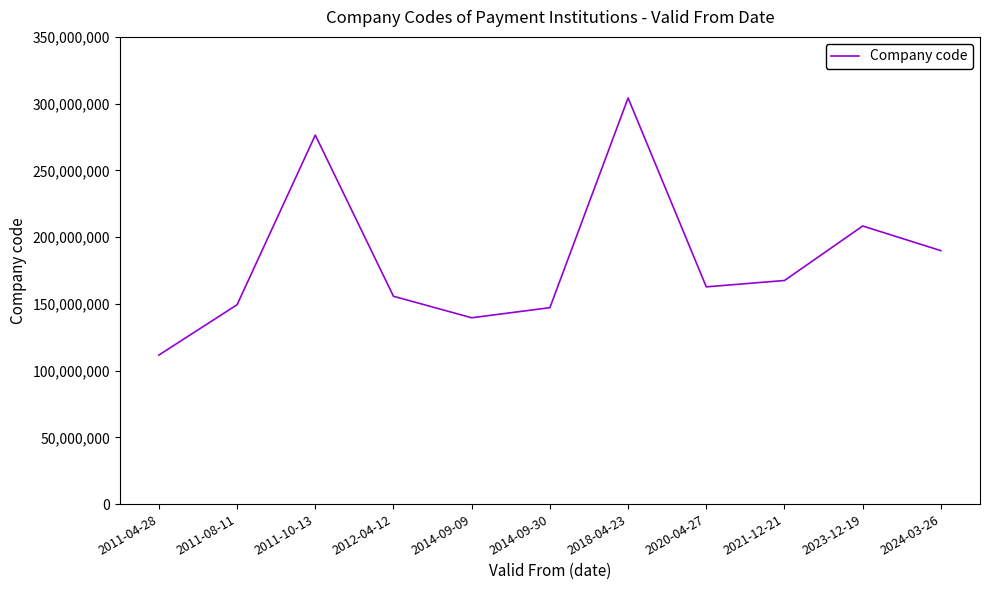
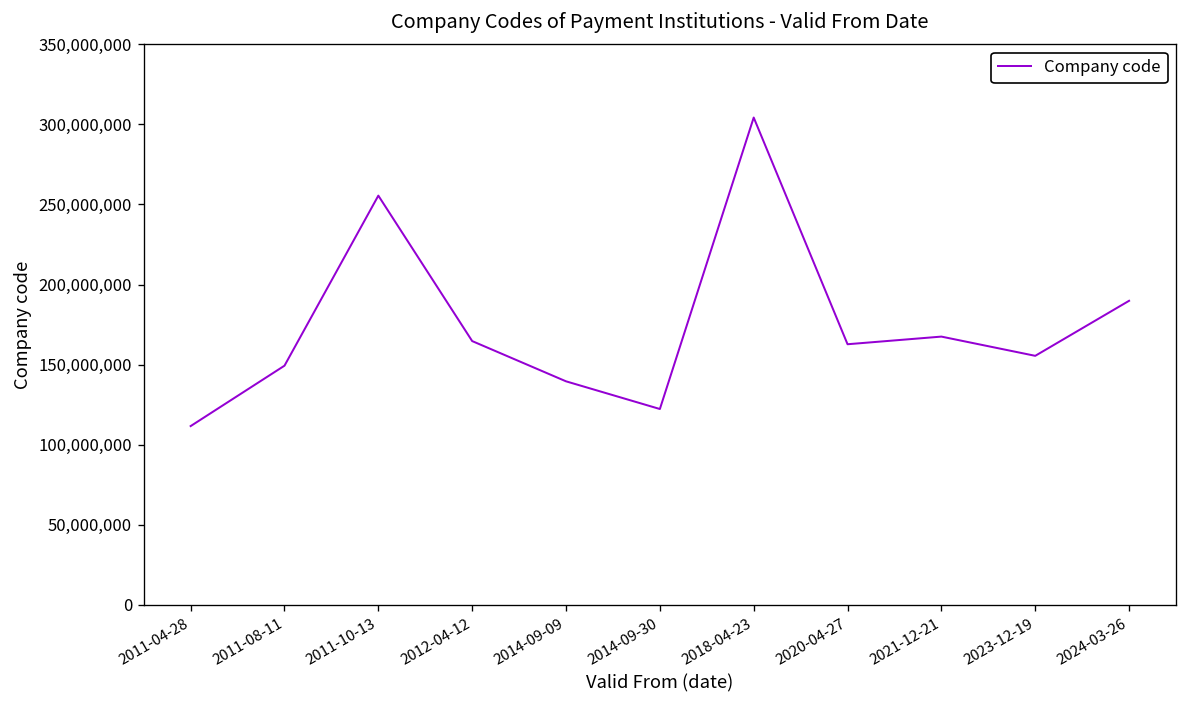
  {
    "2011-04-28": "112,000,000",
    "2011-08-11": "149,000,000",
-   "2011-10-13": "276,000,000",
-   "2012-04-12": "156,000,000",
+   "2011-10-13": "256,000,000",
+   "2012-04-12": "165,000,000",
    "2014-09-09": "140,000,000",
-   "2014-09-30": "147,000,000",
+   "2014-09-30": "122,000,000",
    "2018-04-23": "304,000,000",
    "2020-04-27": "163,000,000",
    "2021-12-21": "168,000,000",
-   "2023-12-19": "208,000,000",
+   "2023-12-19": "155,000,000",
    "2024-03-26": "190,000,000"
  }
